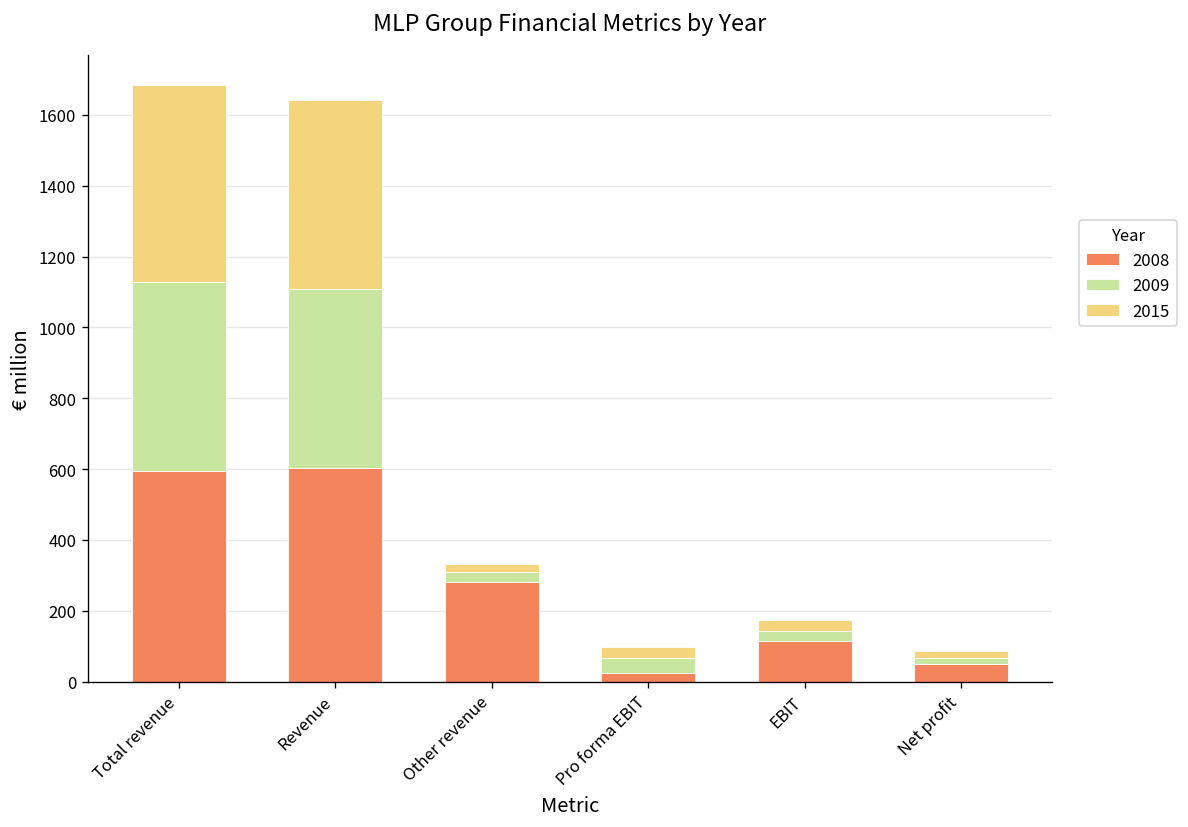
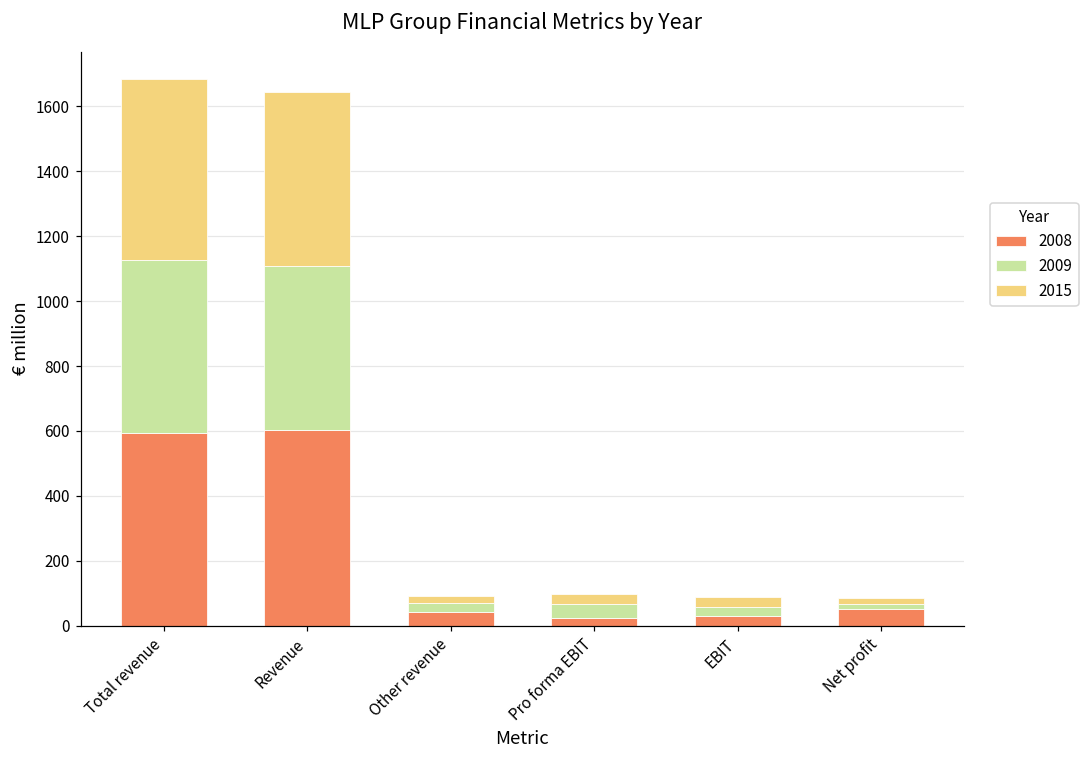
  {
    "2008": {
      "Total revenue": 600,
      "Revenue": 600,
-     "Other revenue": 280,
+     "Other revenue": 40,
      "Pro forma EBIT": 20,
-     "EBIT": 120,
+     "EBIT": 30,
      "Net profit": 50
    }
  }
